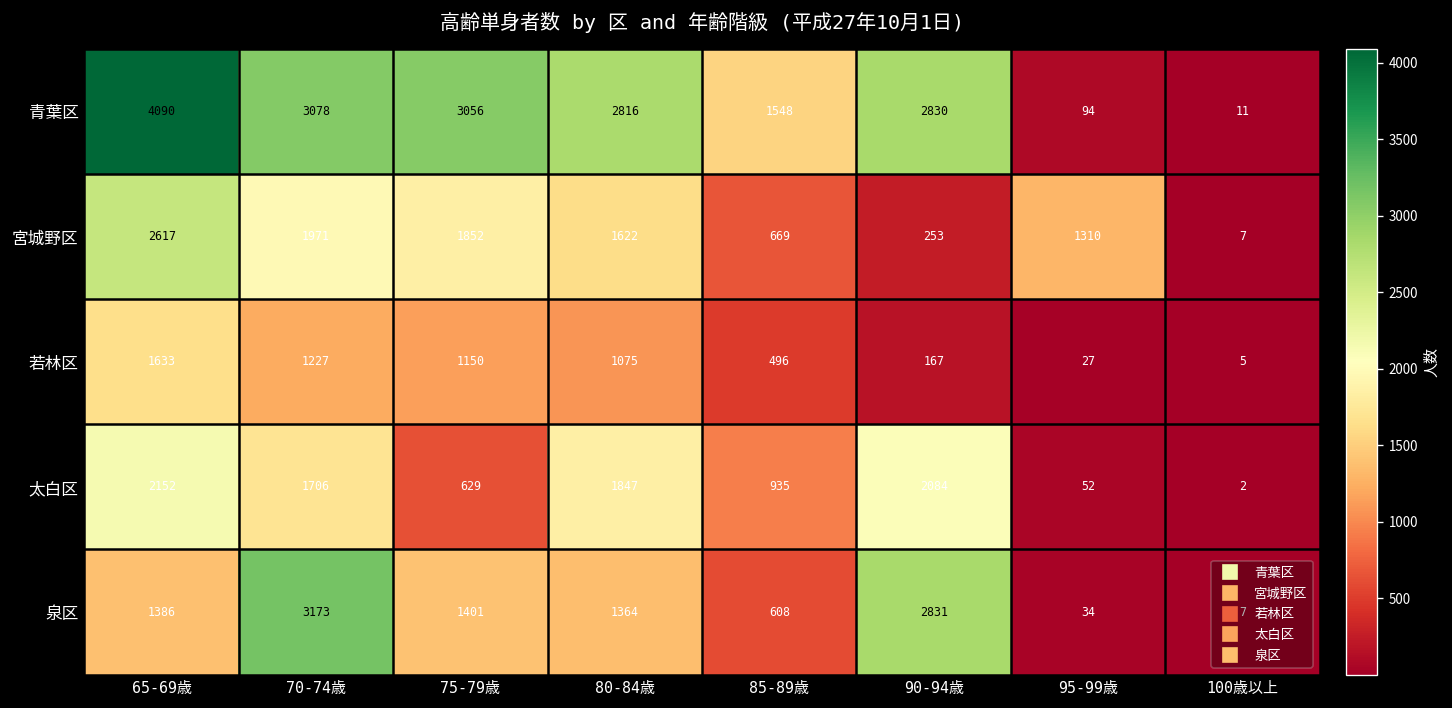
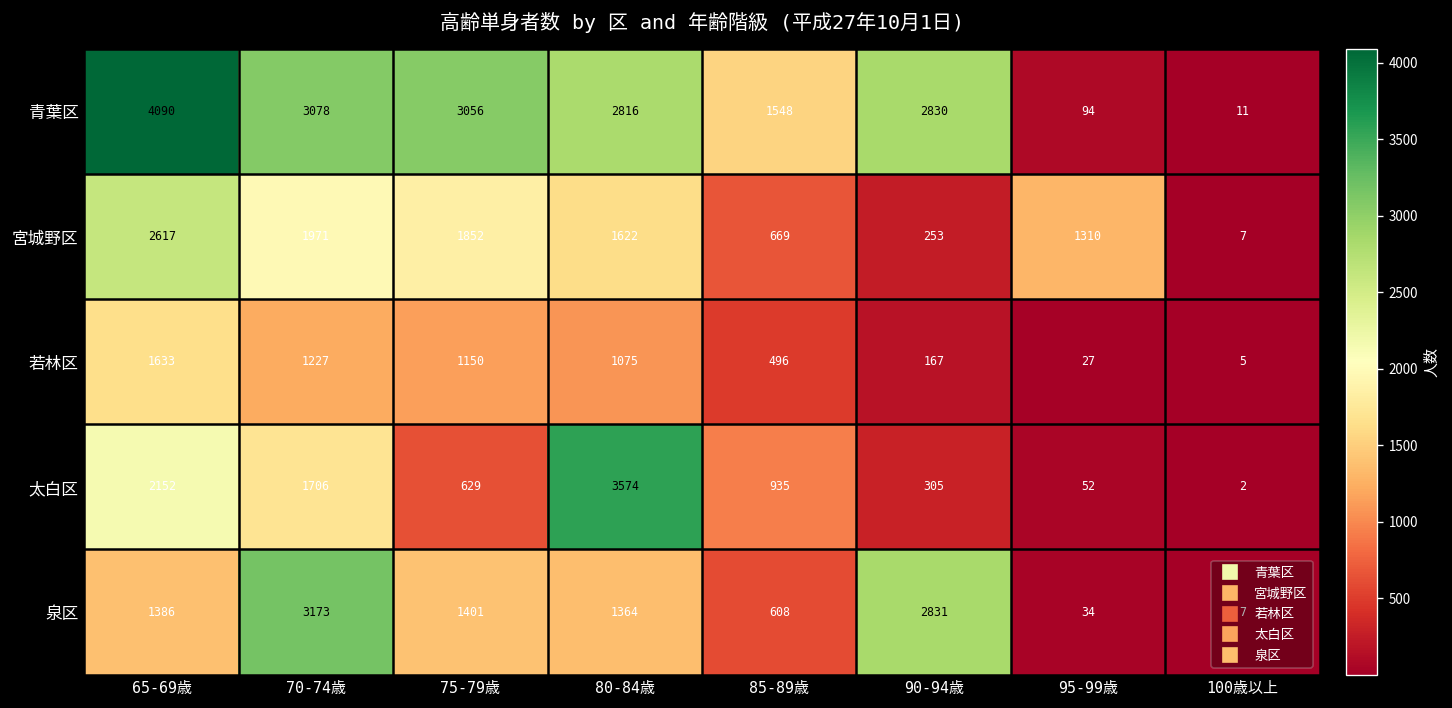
  {
    "青葉区": {
      "65-69歳": 4090,
      "70-74歳": 3078,
      "75-79歳": 3056,
      "80-84歳": 2816,
      "85-89歳": 1548,
      "90-94歳": 2830,
      "95-99歳": 94,
      "100歳以上": 11
    },
    "宮城野区": {
      "65-69歳": 2617,
      "70-74歳": 1971,
      "75-79歳": 1852,
      "80-84歳": 1622,
      "85-89歳": 669,
      "90-94歳": 253,
      "95-99歳": 1310,
      "100歳以上": 7
    },
    "若林区": {
      "65-69歳": 1633,
      "70-74歳": 1227,
      "75-79歳": 1150,
      "80-84歳": 1075,
      "85-89歳": 496,
      "90-94歳": 167,
      "95-99歳": 27,
      "100歳以上": 5
    },
    "太白区": {
      "65-69歳": 2152,
      "70-74歳": 1706,
      "75-79歳": 629,
-     "80-84歳": 1847,
+     "80-84歳": 3574,
      "85-89歳": 935,
-     "90-94歳": 2084,
+     "90-94歳": 305,
      "95-99歳": 52,
      "100歳以上": 2
    },
    "泉区": {
      "65-69歳": 1386,
      "70-74歳": 3173,
      "75-79歳": 1401,
      "80-84歳": 1364,
      "85-89歳": 608,
      "90-94歳": 2831,
      "95-99歳": 34
    }
  }
